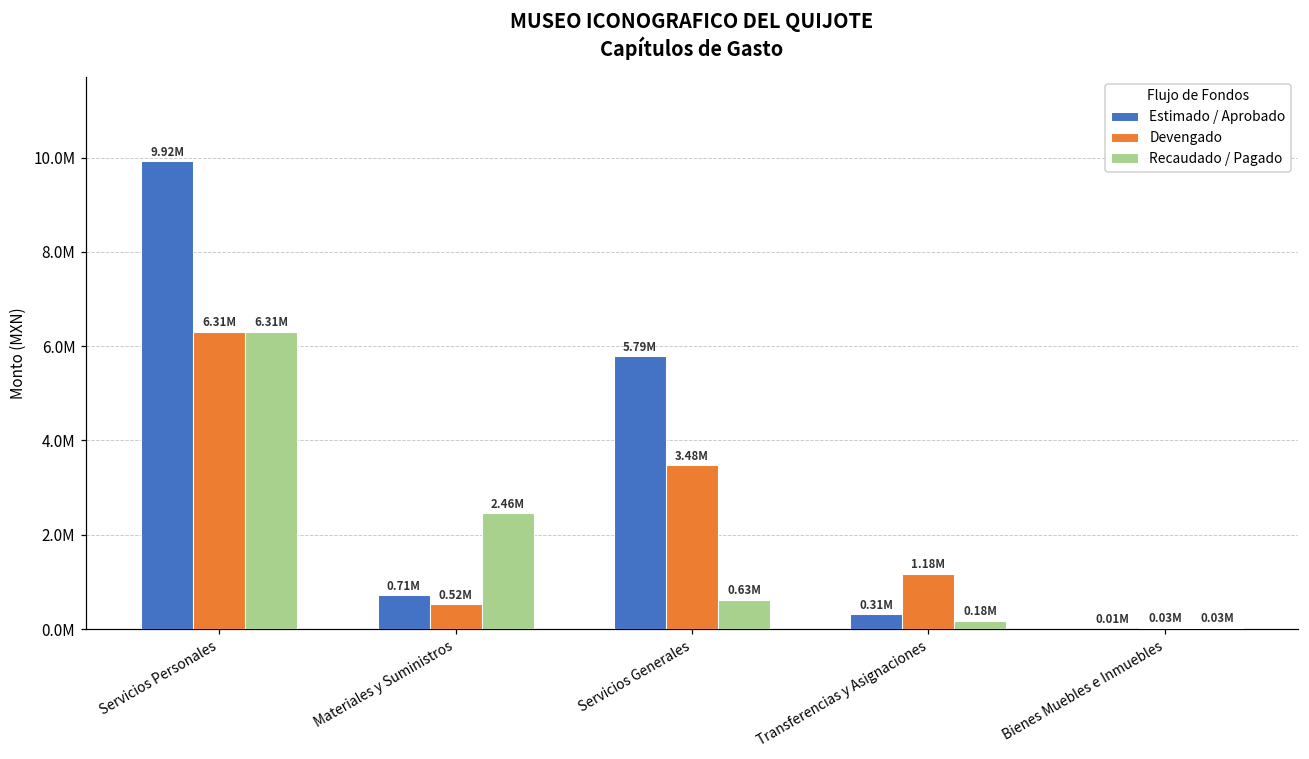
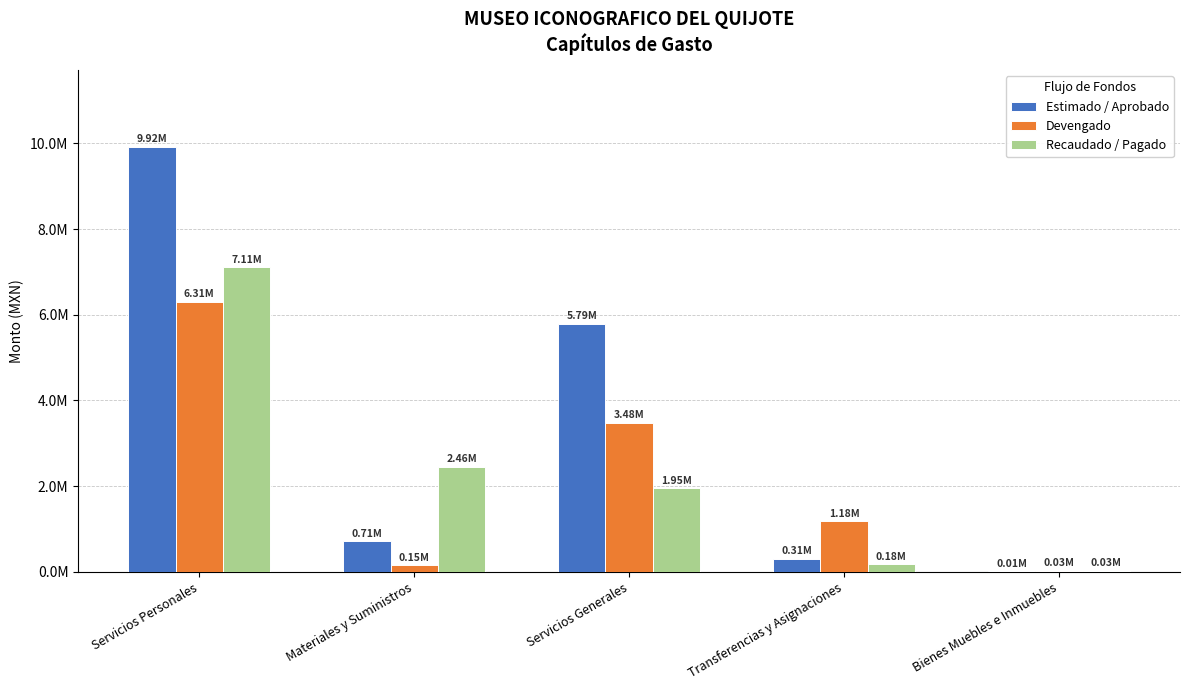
  {
    "Estimado / Aprobado": {
      "Servicios Personales": "9.92M",
      "Materiales y Suministros": "0.71M",
      "Servicios Generales": "5.79M",
      "Transferencias y Asignaciones": "0.31M",
      "Bienes Muebles e Inmuebles": "0.01M"
    },
    "Devengado": {
      "Servicios Personales": "6.31M",
-     "Materiales y Suministros": "0.52M",
+     "Materiales y Suministros": "0.15M",
      "Servicios Generales": "3.48M",
      "Transferencias y Asignaciones": "1.18M",
      "Bienes Muebles e Inmuebles": "0.03M"
    },
    "Recaudado / Pagado": {
-     "Servicios Personales": "6.31M",
+     "Servicios Personales": "7.11M",
      "Materiales y Suministros": "2.46M",
-     "Servicios Generales": "0.63M",
+     "Servicios Generales": "1.95M",
      "Transferencias y Asignaciones": "0.18M",
      "Bienes Muebles e Inmuebles": "0.03M"
    }
  }
